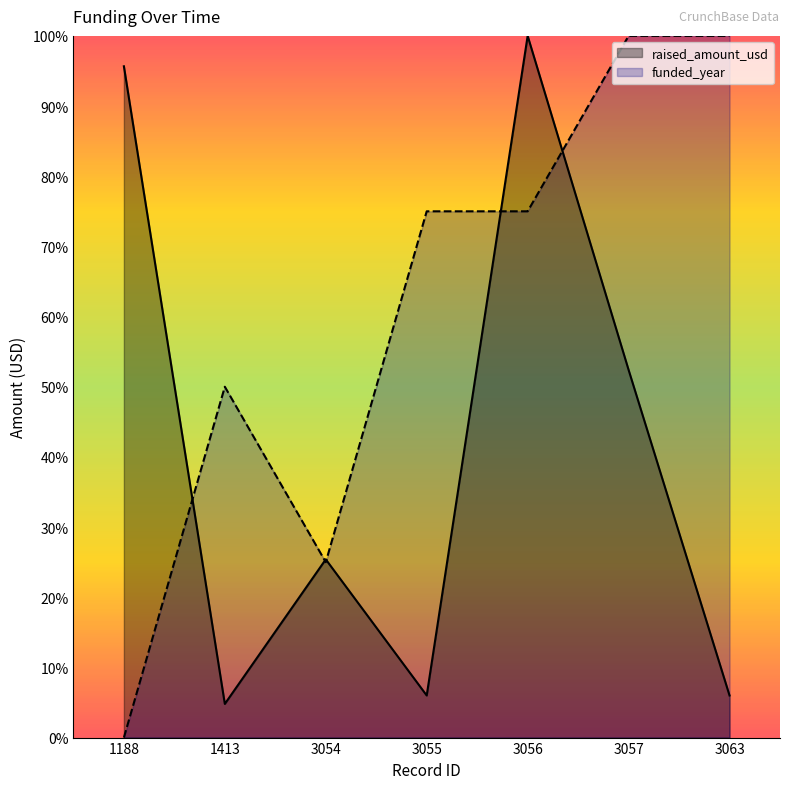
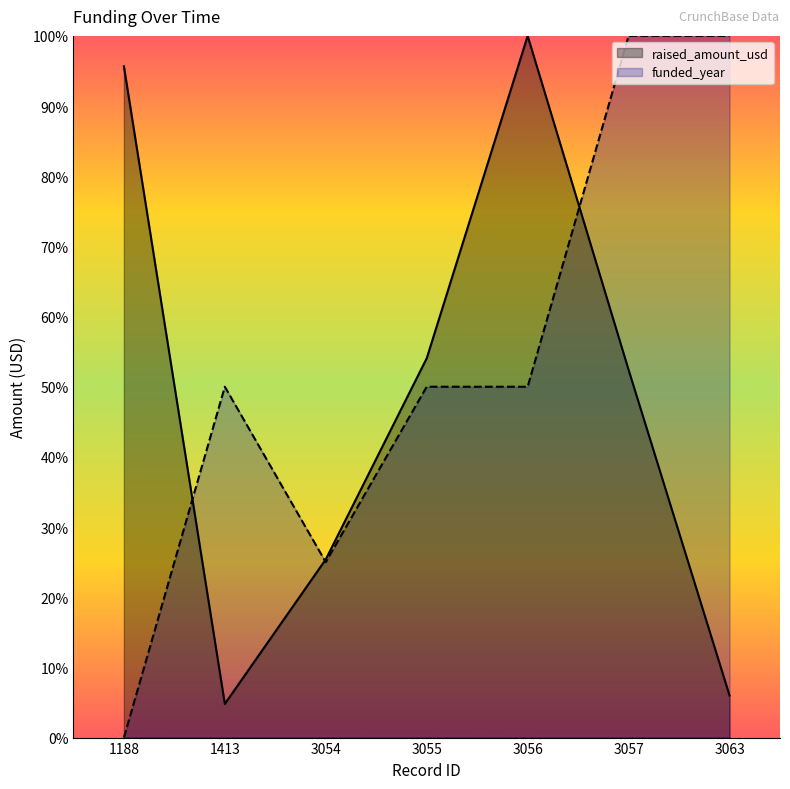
  {
    "raised_amount_usd": {
      "1188": "96%",
      "1413": "5%",
      "3054": "25%",
-     "3055": "6%",
+     "3055": "54%",
      "3056": "100%",
      "3057": "52%",
      "3063": "6%"
    },
    "funded_year": {
      "1188": "0%",
      "1413": "50%",
      "3054": "25%",
-     "3055": "75%",
-     "3056": "75%",
+     "3055": "50%",
+     "3056": "50%",
      "3057": "100%",
      "3063": "100%"
    }
  }
